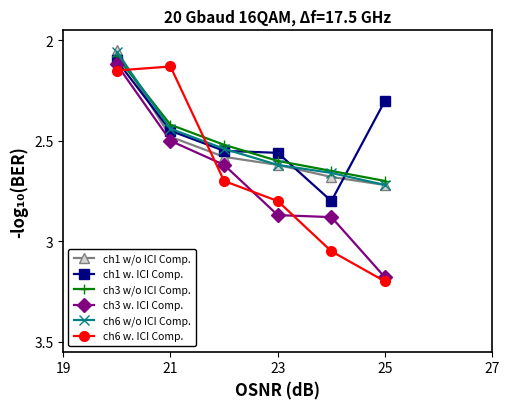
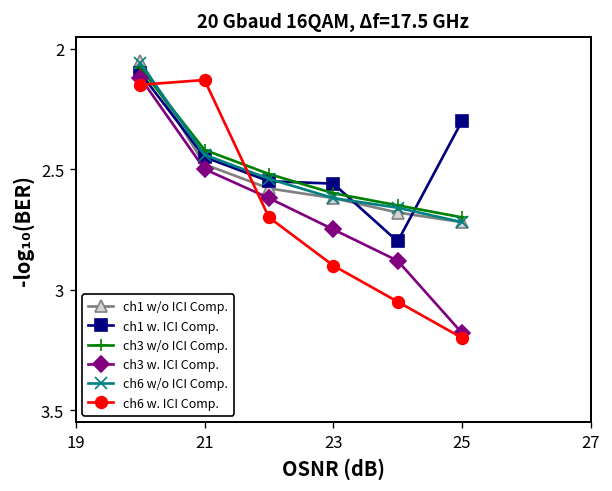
  {
    "ch1 w/o ICI Comp.": {
      "21": 2.48
    },
    "ch1 w. ICI Comp.": {
      "23": 2.56,
      "25": 2.30
    },
    "ch3 w/o ICI Comp.": {
      "21": 2.42,
      "23": 2.60,
      "25": 2.70
    },
    "ch3 w. ICI Comp.": {
      "21": 2.50,
-     "23": 2.87,
+     "23": 2.75,
      "25": 3.18
    },
    "ch6 w. ICI Comp.": {
      "21": 2.13,
-     "23": 2.8,
+     "23": 2.9,
      "25": 3.2
    }
  }
